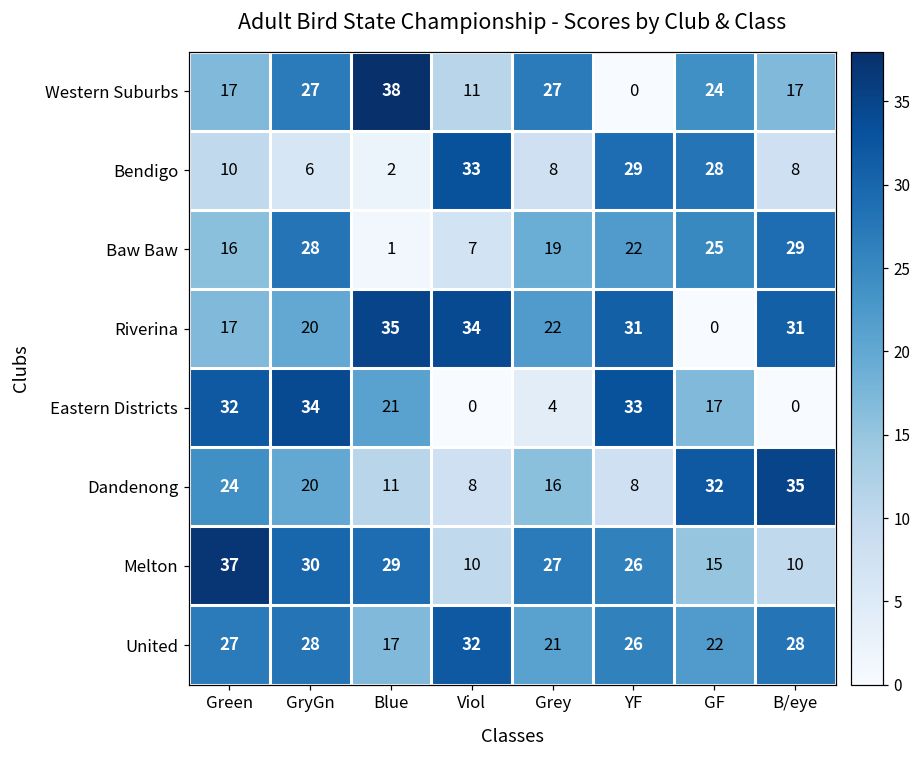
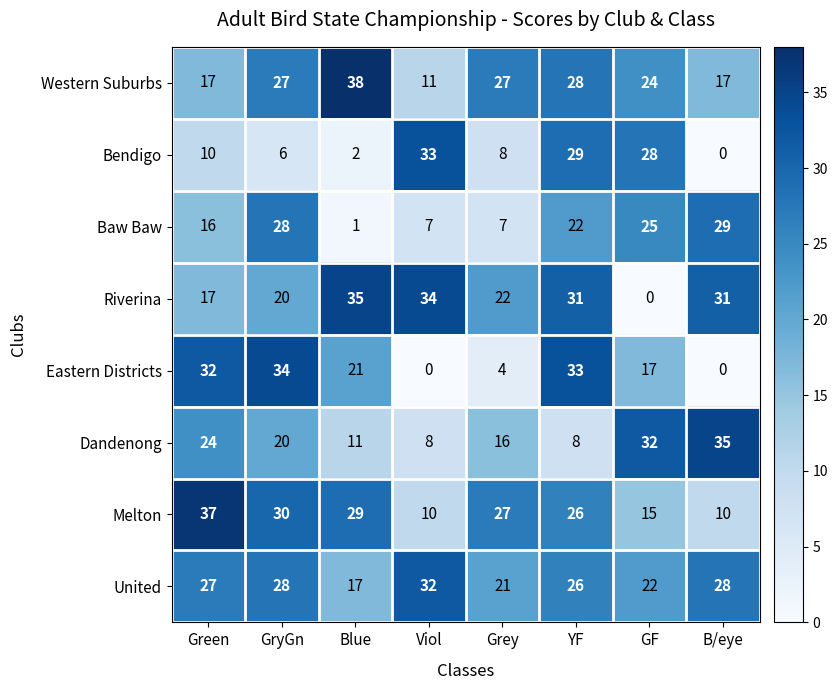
  {
    "Western Suburbs": {
      "Green": 17,
      "GryGn": 27,
      "Blue": 38,
      "Viol": 11,
      "Grey": 27,
-     "YF": 0,
+     "YF": 28,
      "GF": 24,
      "B/eye": 17
    },
    "Bendigo": {
      "Green": 10,
      "GryGn": 6,
      "Blue": 2,
      "Viol": 33,
      "Grey": 8,
      "YF": 29,
      "GF": 28,
-     "B/eye": 8
+     "B/eye": 0
    },
    "Baw Baw": {
      "Green": 16,
      "GryGn": 28,
      "Blue": 1,
      "Viol": 7,
-     "Grey": 19,
+     "Grey": 7,
      "YF": 22,
      "GF": 25,
      "B/eye": 29
    },
    "Riverina": {
      "Green": 17,
      "GryGn": 20,
      "Blue": 35,
      "Viol": 34,
      "Grey": 22,
      "YF": 31,
      "GF": 0,
      "B/eye": 31
    },
    "Eastern Districts": {
      "Green": 32,
      "GryGn": 34,
      "Blue": 21,
      "Viol": 0,
      "Grey": 4,
      "YF": 33,
      "GF": 17,
      "B/eye": 0
    },
    "Dandenong": {
      "Green": 24,
      "GryGn": 20,
      "Blue": 11,
      "Viol": 8,
      "Grey": 16,
      "YF": 8,
      "GF": 32,
      "B/eye": 35
    },
    "Melton": {
      "Green": 37,
      "GryGn": 30,
      "Blue": 29,
      "Viol": 10,
      "Grey": 27,
      "YF": 26,
      "GF": 15,
      "B/eye": 10
    },
    "United": {
      "Green": 27,
      "GryGn": 28,
      "Blue": 17,
      "Viol": 32,
      "Grey": 21,
      "YF": 26,
      "GF": 22,
      "B/eye": 28
    }
  }
